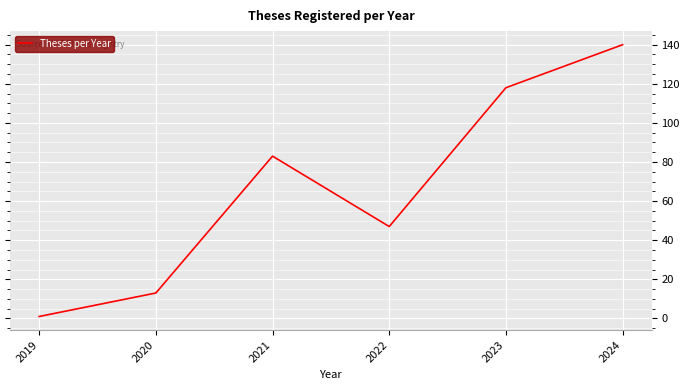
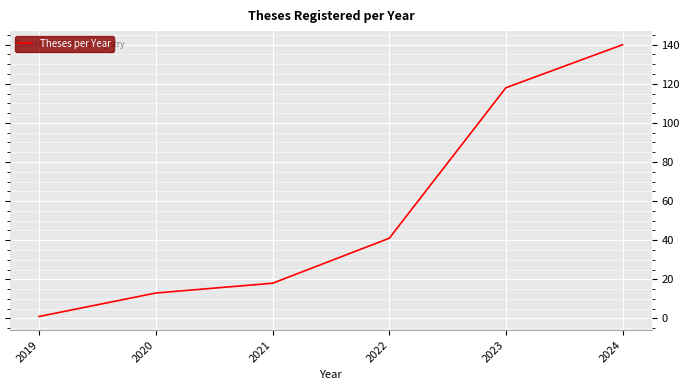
  {
    "2019": 1,
    "2020": 13,
-   "2021": 83,
-   "2022": 47,
+   "2021": 18,
+   "2022": 41,
    "2023": 118,
    "2024": 140
  }
